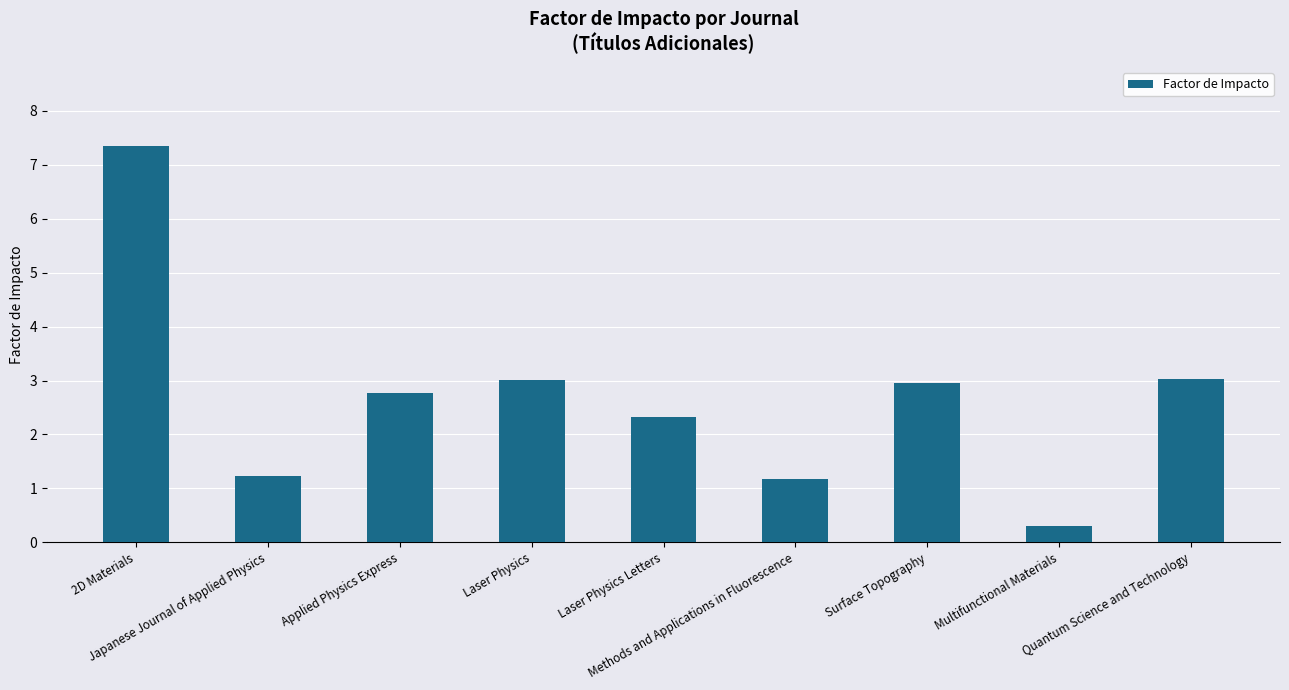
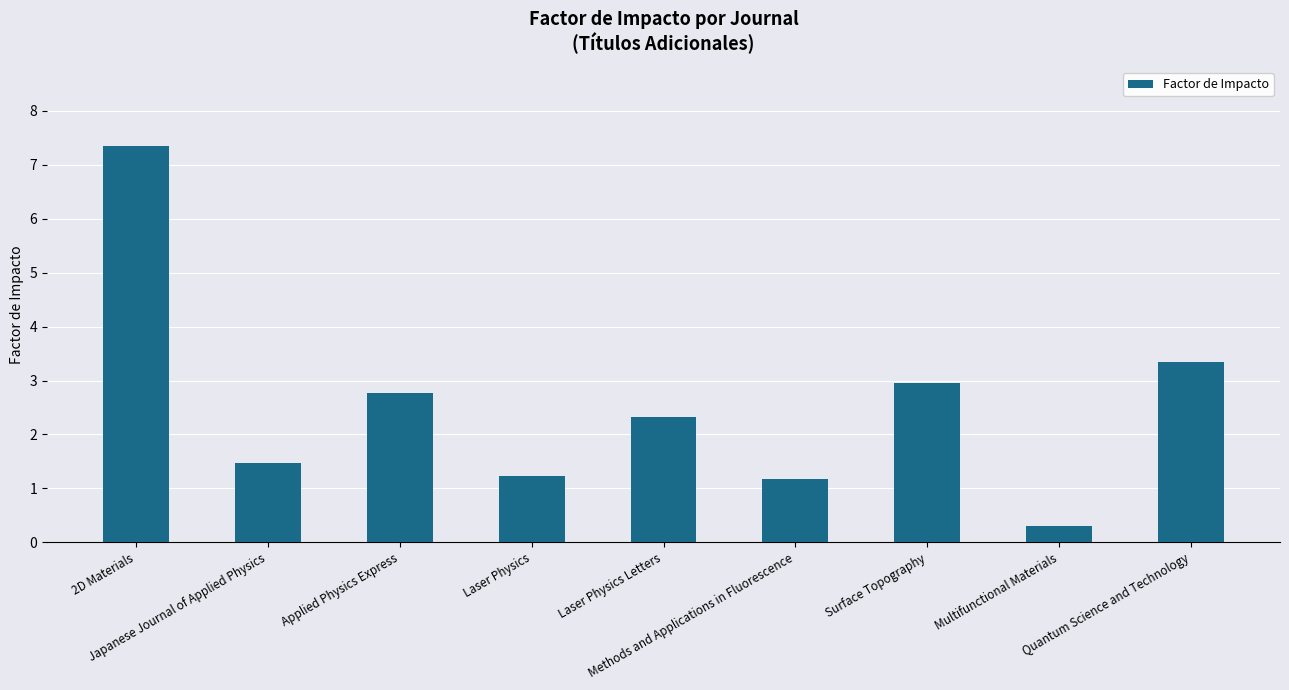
  {
    "2D Materials": 7.3,
-   "Japanese Journal of Applied Physics": 1.2,
+   "Japanese Journal of Applied Physics": 1.5,
    "Applied Physics Express": 2.8,
-   "Laser Physics": 3.0,
+   "Laser Physics": 1.2,
    "Laser Physics Letters": 2.3,
    "Methods and Applications in Fluorescence": 1.2,
    "Surface Topography": 3.0,
    "Multifunctional Materials": 0.3,
-   "Quantum Science and Technology": 3.0
+   "Quantum Science and Technology": 3.3
  }
